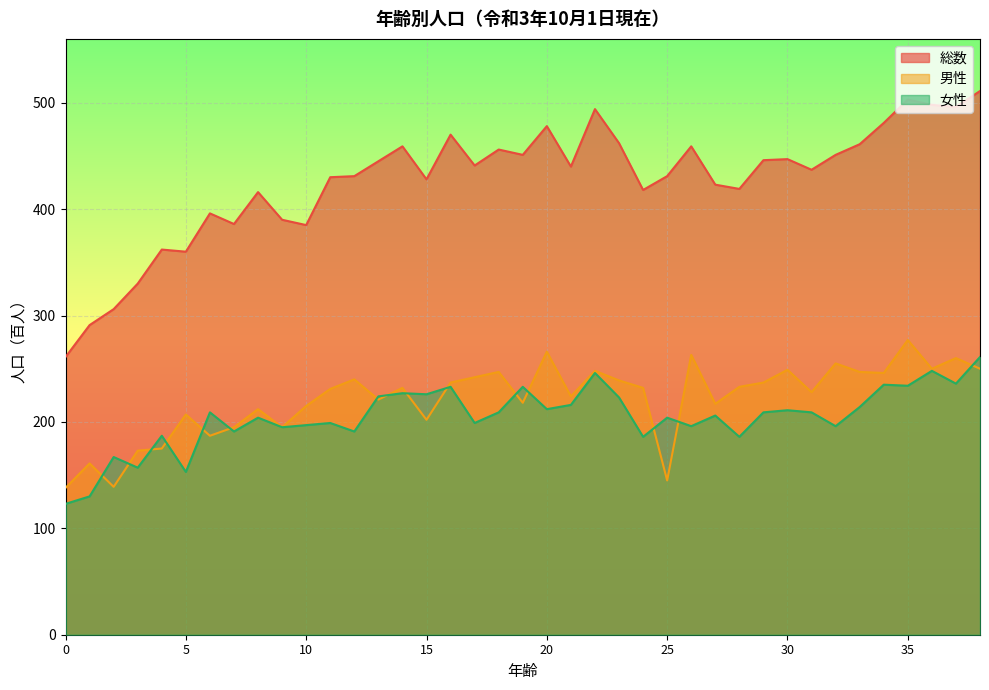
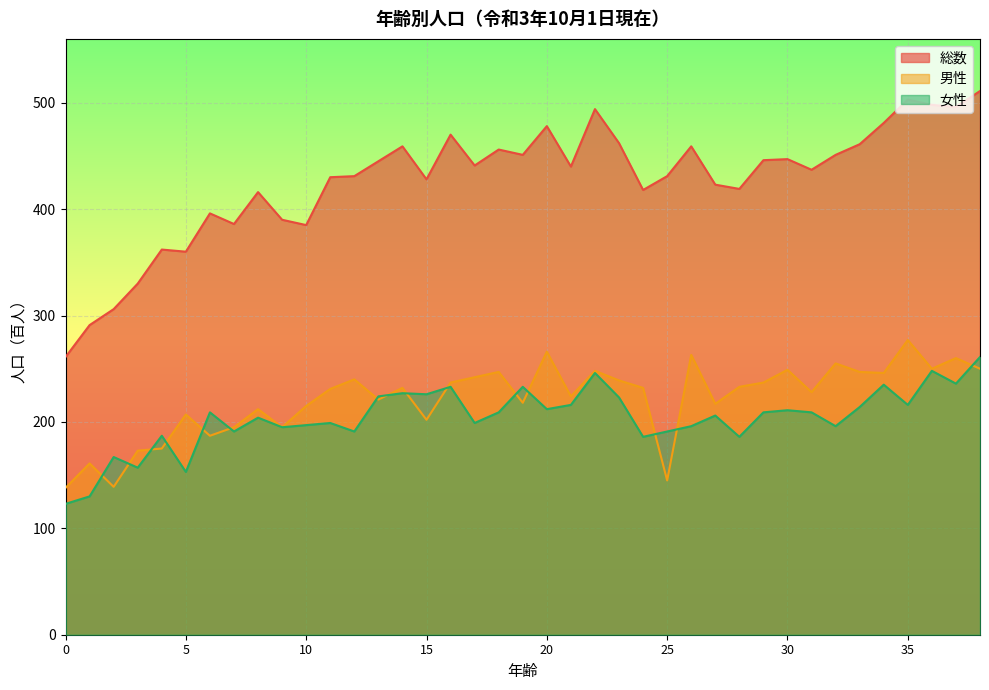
  {
    "総数": {
      "0": 261,
      "5": 360,
      "10": 385,
      "15": 428,
      "20": 478,
      "25": 431,
      "30": 447
    },
    "男性": {
      "0": 138,
      "5": 207,
      "10": 215,
      "15": 202,
      "20": 266,
      "25": 145,
      "30": 249,
      "35": 277
    },
    "女性": {
      "0": 123,
      "5": 153,
      "10": 197,
      "15": 226,
      "20": 212,
-     "25": 204,
+     "25": 191,
      "30": 211,
-     "35": 234
+     "35": 216
    }
  }
